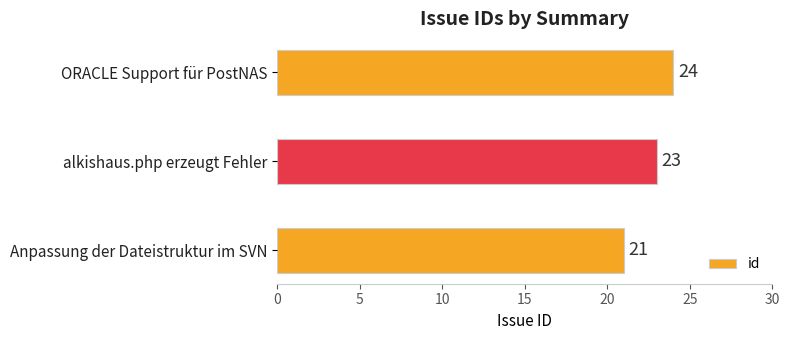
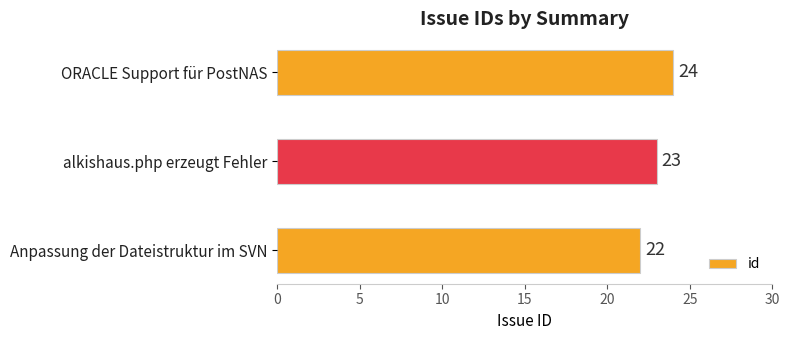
  {
    "ORACLE Support für PostNAS": 24,
    "alkishaus.php erzeugt Fehler": 23,
-   "Anpassung der Dateistruktur im SVN": 21
+   "Anpassung der Dateistruktur im SVN": 22
  }
